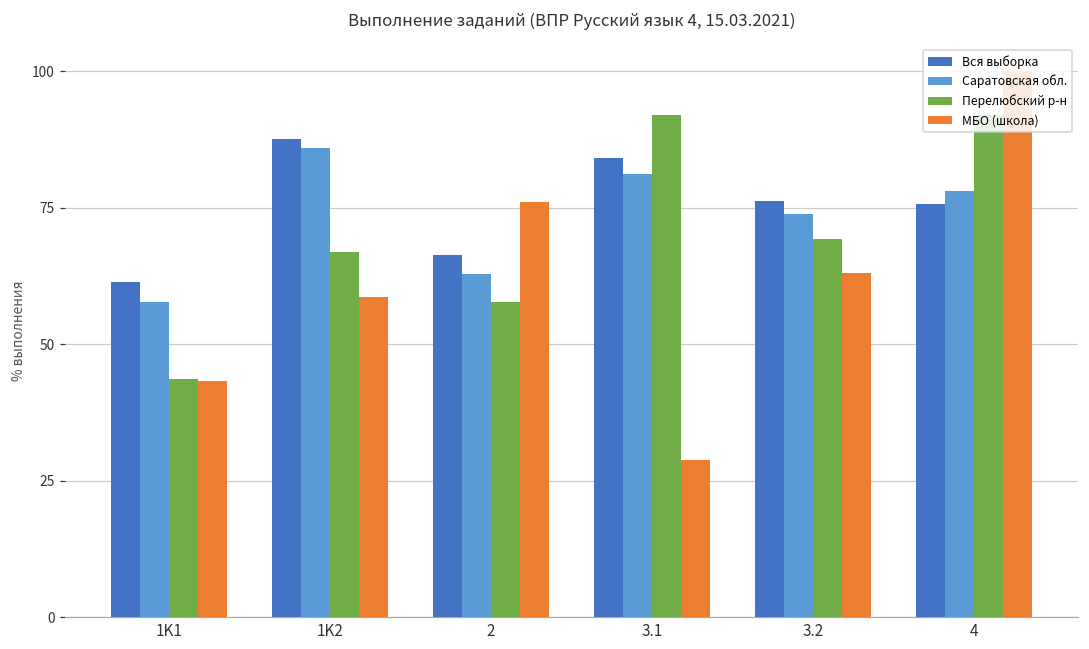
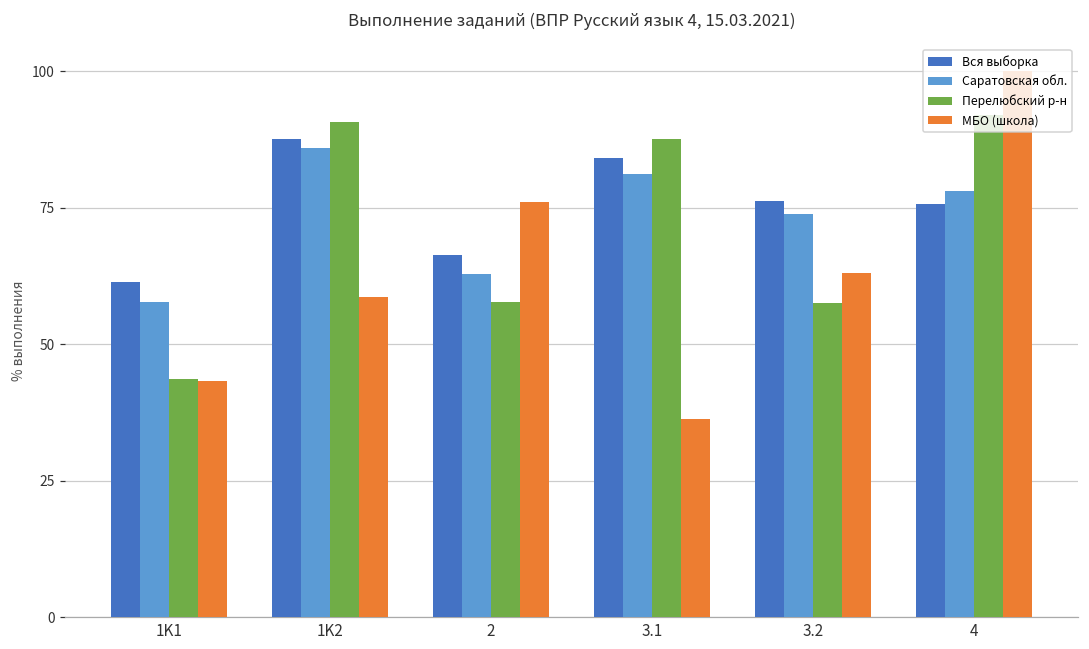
  {
    "Перелюбский р-н": {
      "1K1": 44,
-     "1K2": 67,
+     "1K2": 91,
      "2": 58,
-     "3.1": 92,
-     "3.2": 69
+     "3.1": 88,
+     "3.2": 58
    },
    "МБО (школа)": {
      "1K1": 43,
      "1K2": 59,
      "2": 76,
-     "3.1": 29,
+     "3.1": 36,
      "3.2": 63
    }
  }
